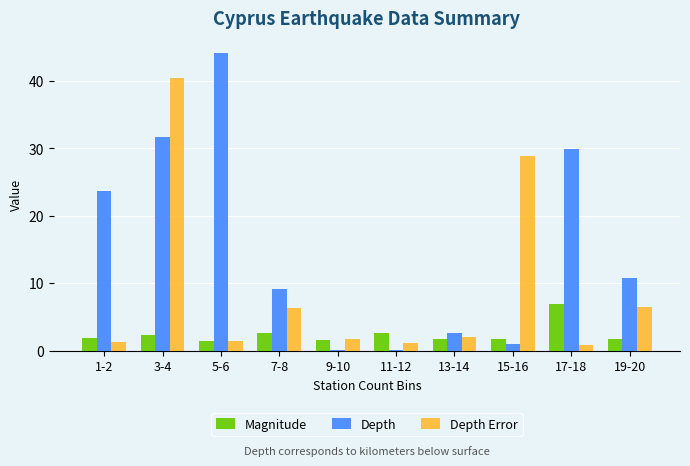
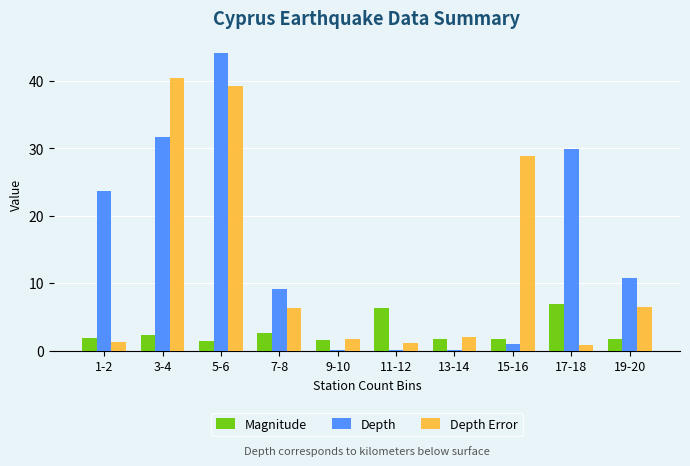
  {
    "Magnitude": {
      "1-2": 2,
      "3-4": 2,
      "5-6": 1,
      "7-8": 3,
      "9-10": 2,
-     "11-12": 3,
+     "11-12": 6,
      "13-14": 2,
      "15-16": 2,
      "17-18": 7,
      "19-20": 2
    },
    "Depth": {
      "1-2": 24,
      "3-4": 32,
      "5-6": 44,
      "7-8": 9,
-     "13-14": 3,
+     "13-14": 0,
      "15-16": 1,
      "17-18": 30,
      "19-20": 11
    },
    "Depth Error": {
      "1-2": 1,
      "3-4": 40,
-     "5-6": 1,
+     "5-6": 39,
      "7-8": 6,
      "9-10": 2,
      "11-12": 1,
      "13-14": 2,
      "15-16": 29,
      "17-18": 1,
      "19-20": 6
    }
  }
